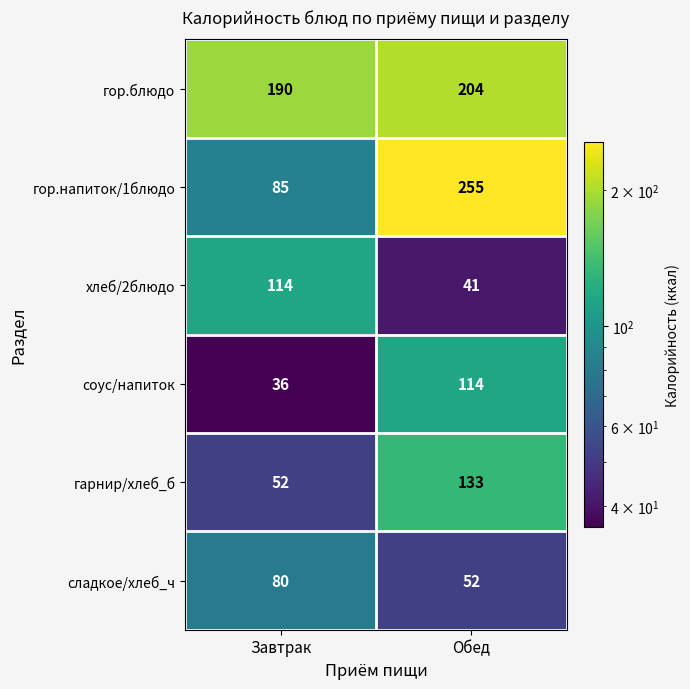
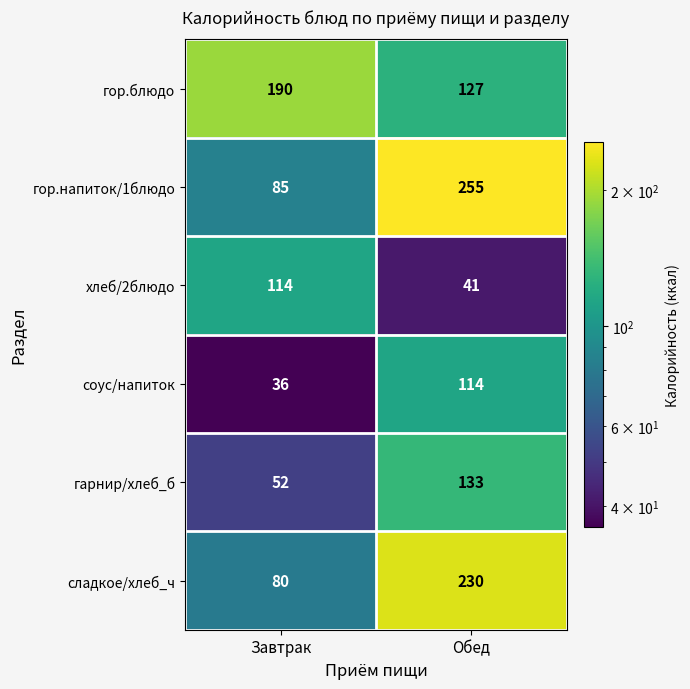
  {
    "гор.блюдо": {
      "Завтрак": 190,
-     "Обед": 204
+     "Обед": 127
    },
    "гор.напиток/1блюдо": {
      "Завтрак": 85,
      "Обед": 255
    },
    "хлеб/2блюдо": {
      "Завтрак": 114,
      "Обед": 41
    },
    "соус/напиток": {
      "Завтрак": 36,
      "Обед": 114
    },
    "гарнир/хлеб_б": {
      "Завтрак": 52,
      "Обед": 133
    },
    "сладкое/хлеб_ч": {
      "Завтрак": 80,
-     "Обед": 52
+     "Обед": 230
    }
  }
